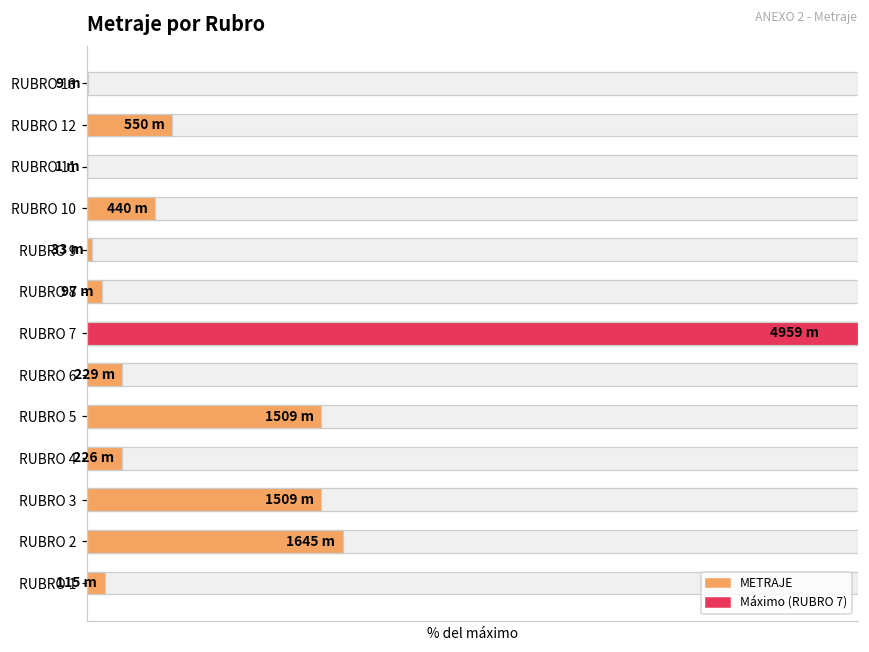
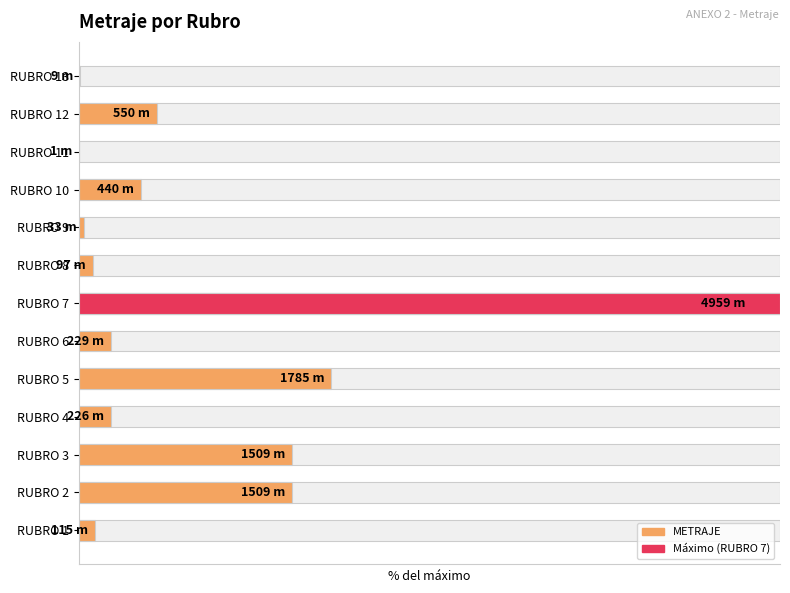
  {
    "METRAJE": {
-     "RUBRO 5": 1509,
-     "RUBRO 2": 1645
+     "RUBRO 5": 1785,
+     "RUBRO 2": 1509
    }
  }
